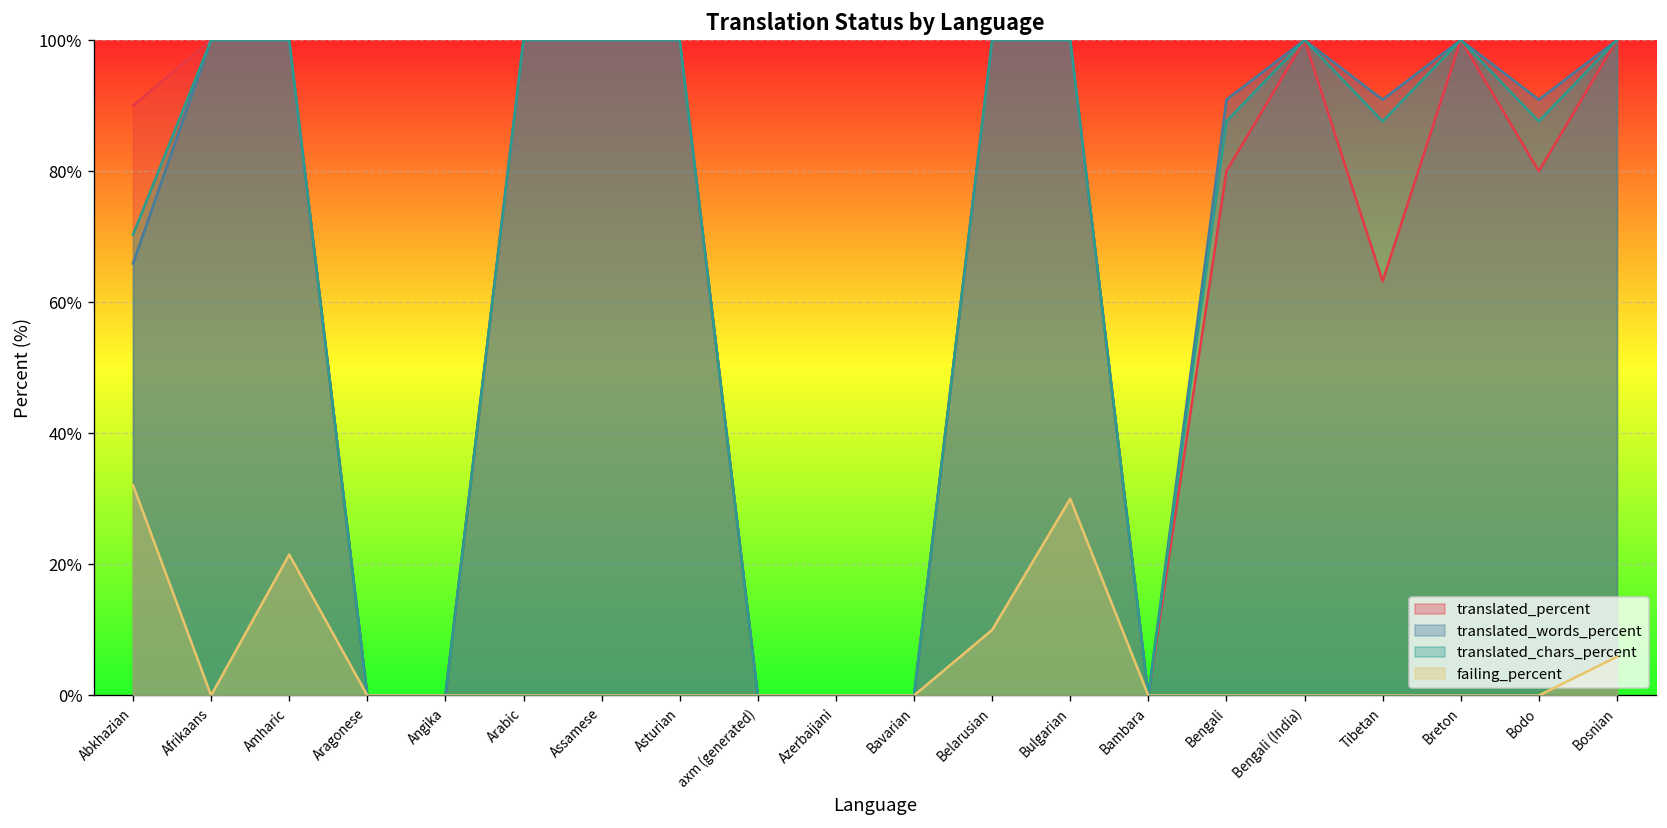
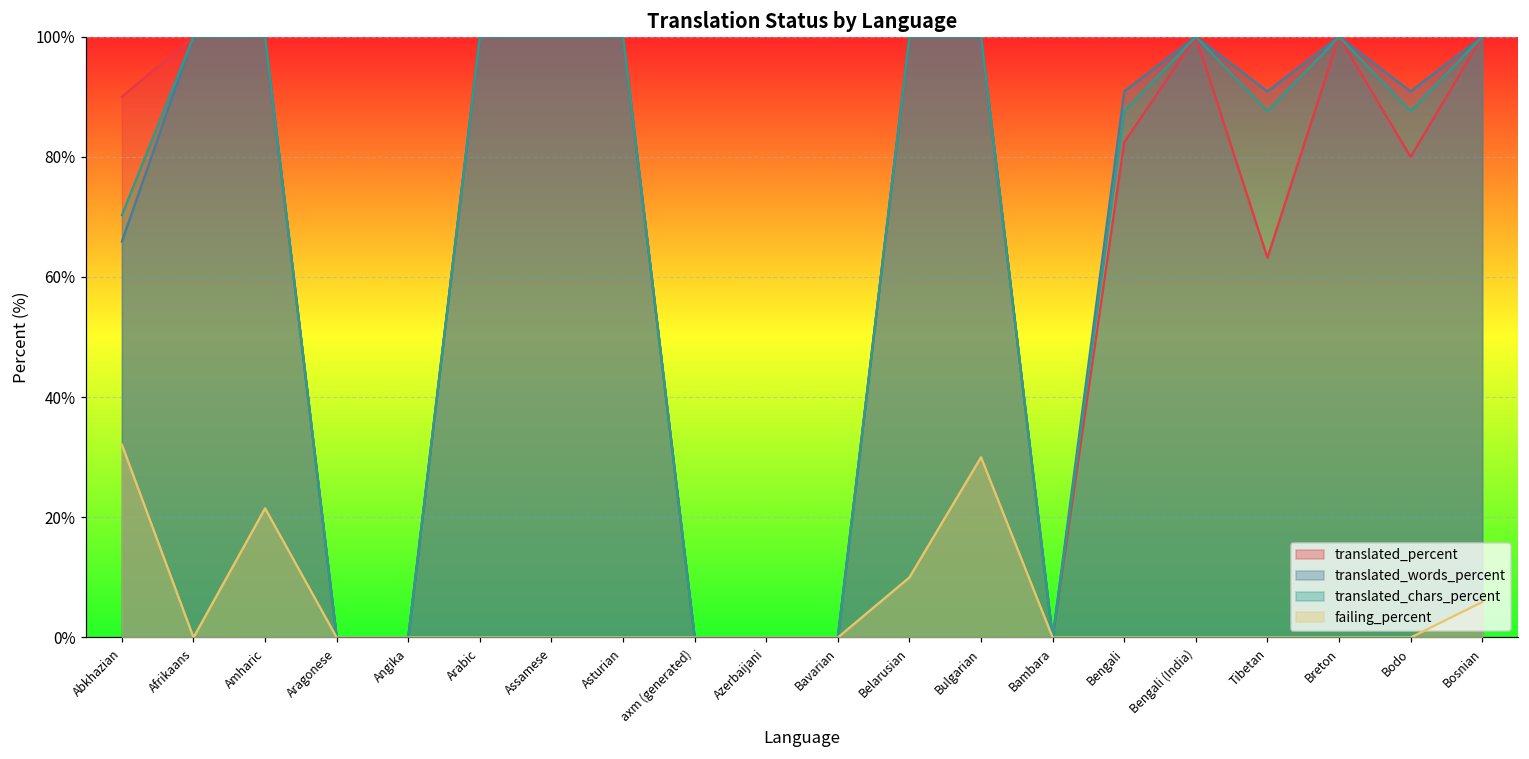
  {
    "translated_percent": {
      "Abkhazian": "90%",
-     "Bengali": "80%",
+     "Bengali": "82%",
      "Tibetan": "63%",
      "Bodo": "80%"
    },
    "failing_percent": {
      "Abkhazian": "32%",
      "Afrikaans": "0%",
      "Amharic": "22%",
      "Arabic": "0%",
      "Assamese": "0%",
      "Asturian": "0%",
      "Belarusian": "10%",
      "Bulgarian": "30%",
      "Bengali": "0%",
      "Bengali (India)": "0%",
      "Tibetan": "0%",
      "Breton": "0%",
      "Bodo": "0%"
    }
  }
